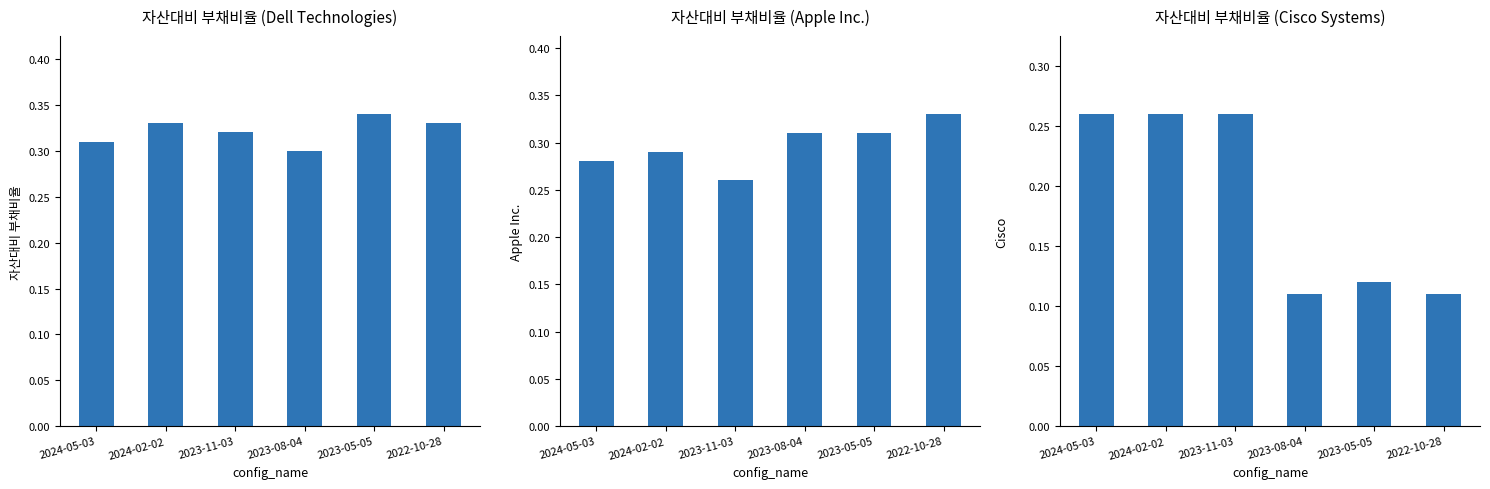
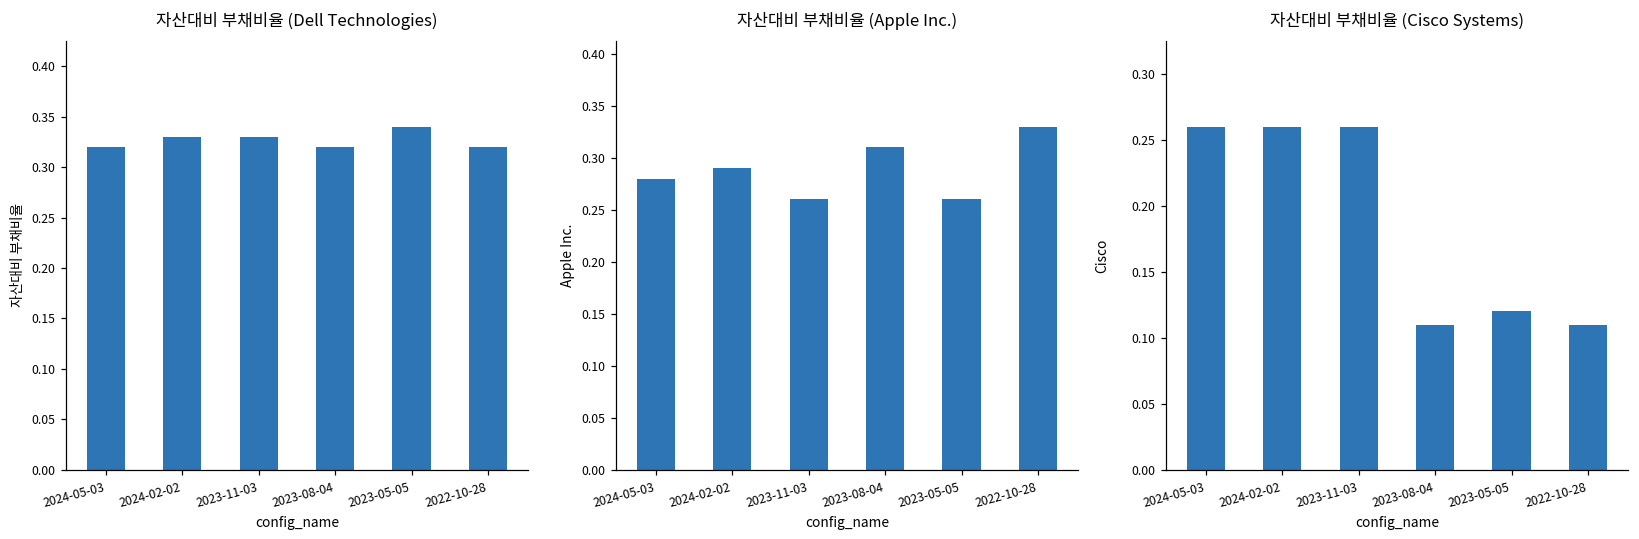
  {
    "자산대비 부채비율 (Dell Technologies)": {
-     "2024-05-03": 0.31,
+     "2024-05-03": 0.32,
      "2024-02-02": 0.33,
-     "2023-11-03": 0.32,
-     "2023-08-04": 0.30,
+     "2023-11-03": 0.33,
+     "2023-08-04": 0.32,
      "2023-05-05": 0.34,
-     "2022-10-28": 0.33
+     "2022-10-28": 0.32
    },
    "자산대비 부채비율 (Apple Inc.)": {
      "2024-05-03": 0.28,
      "2024-02-02": 0.29,
      "2023-11-03": 0.26,
      "2023-08-04": 0.31,
-     "2023-05-05": 0.31,
+     "2023-05-05": 0.26,
      "2022-10-28": 0.33
    },
    "자산대비 부채비율 (Cisco Systems)": {
      "2024-05-03": 0.260,
      "2024-02-02": 0.260,
      "2023-11-03": 0.260,
      "2023-08-04": 0.110,
      "2023-05-05": 0.120,
      "2022-10-28": 0.110
    }
  }
